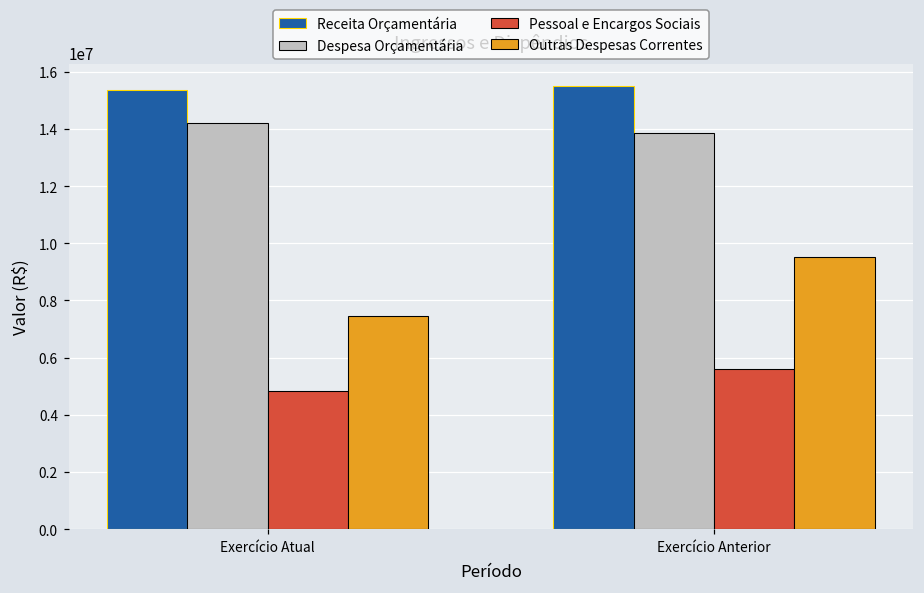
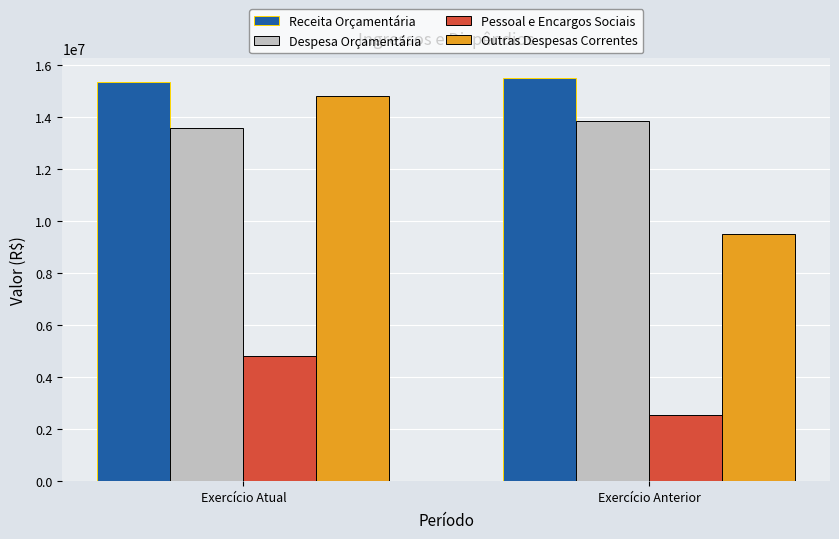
  {
    "Receita Orçamentária": {
      "Exercício Atual": 15400000,
      "Exercício Anterior": 15500000
    },
    "Despesa Orçamentária": {
-     "Exercício Atual": 14200000,
+     "Exercício Atual": 13600000,
      "Exercício Anterior": 13900000
    },
    "Pessoal e Encargos Sociais": {
      "Exercício Atual": 4800000,
-     "Exercício Anterior": 5600000
+     "Exercício Anterior": 2500000
    },
    "Outras Despesas Correntes": {
-     "Exercício Atual": 7500000,
+     "Exercício Atual": 14800000,
      "Exercício Anterior": 9500000
    }
  }
